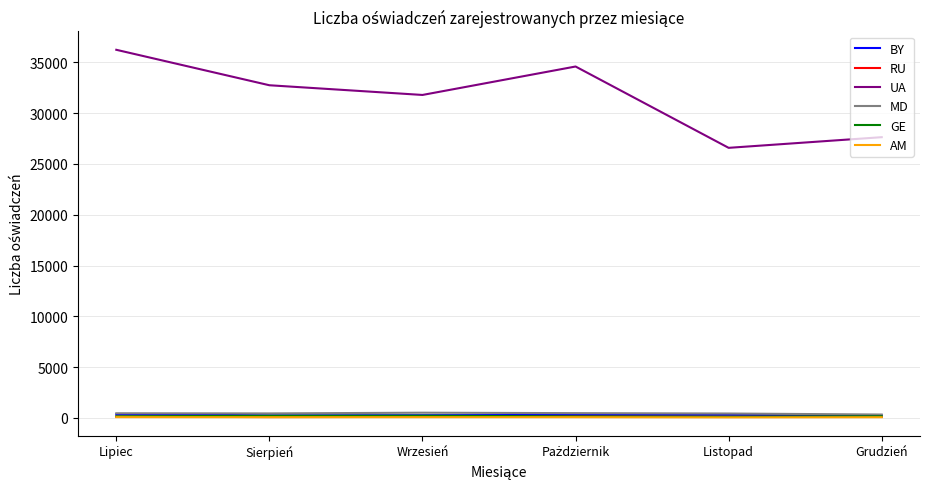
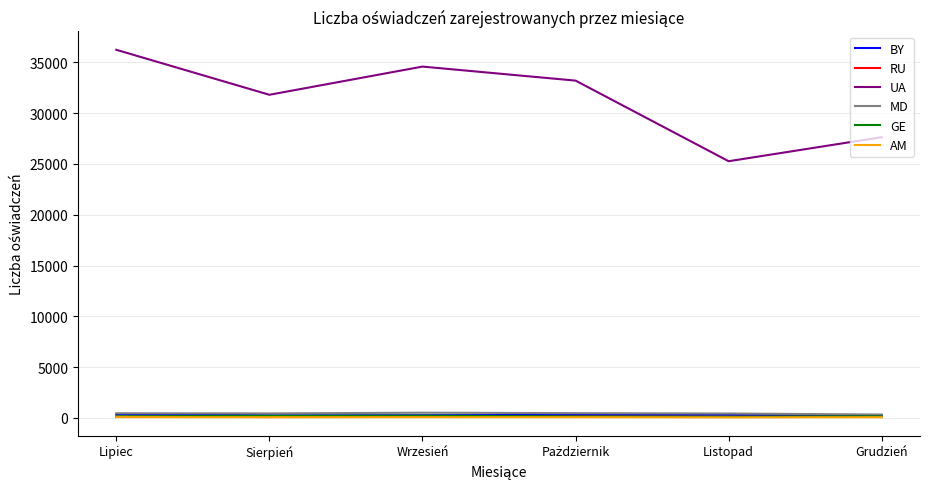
  {
    "UA": {
      "Lipiec": 36200,
-     "Sierpień": 32700,
-     "Wrzesień": 31800,
-     "Pażdziernik": 34600,
-     "Listopad": 26600
+     "Sierpień": 31800,
+     "Wrzesień": 34600,
+     "Pażdziernik": 33200,
+     "Listopad": 25300
    }
  }
